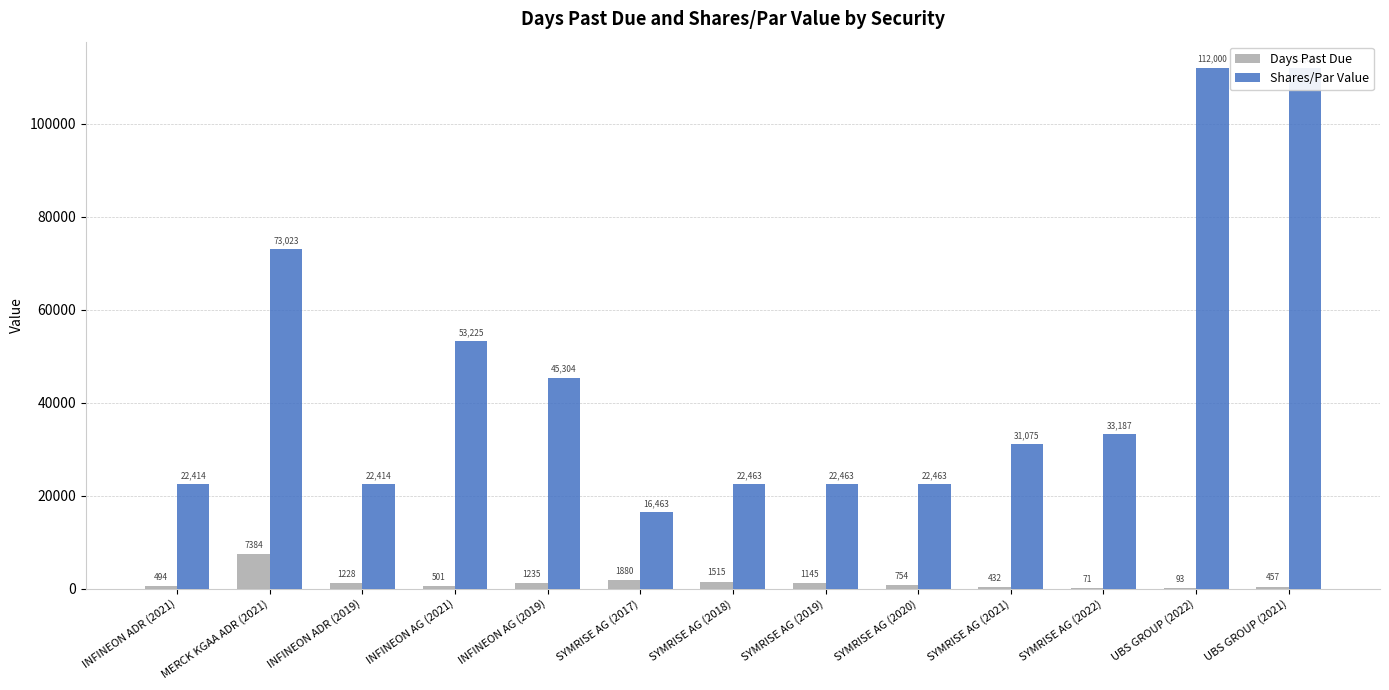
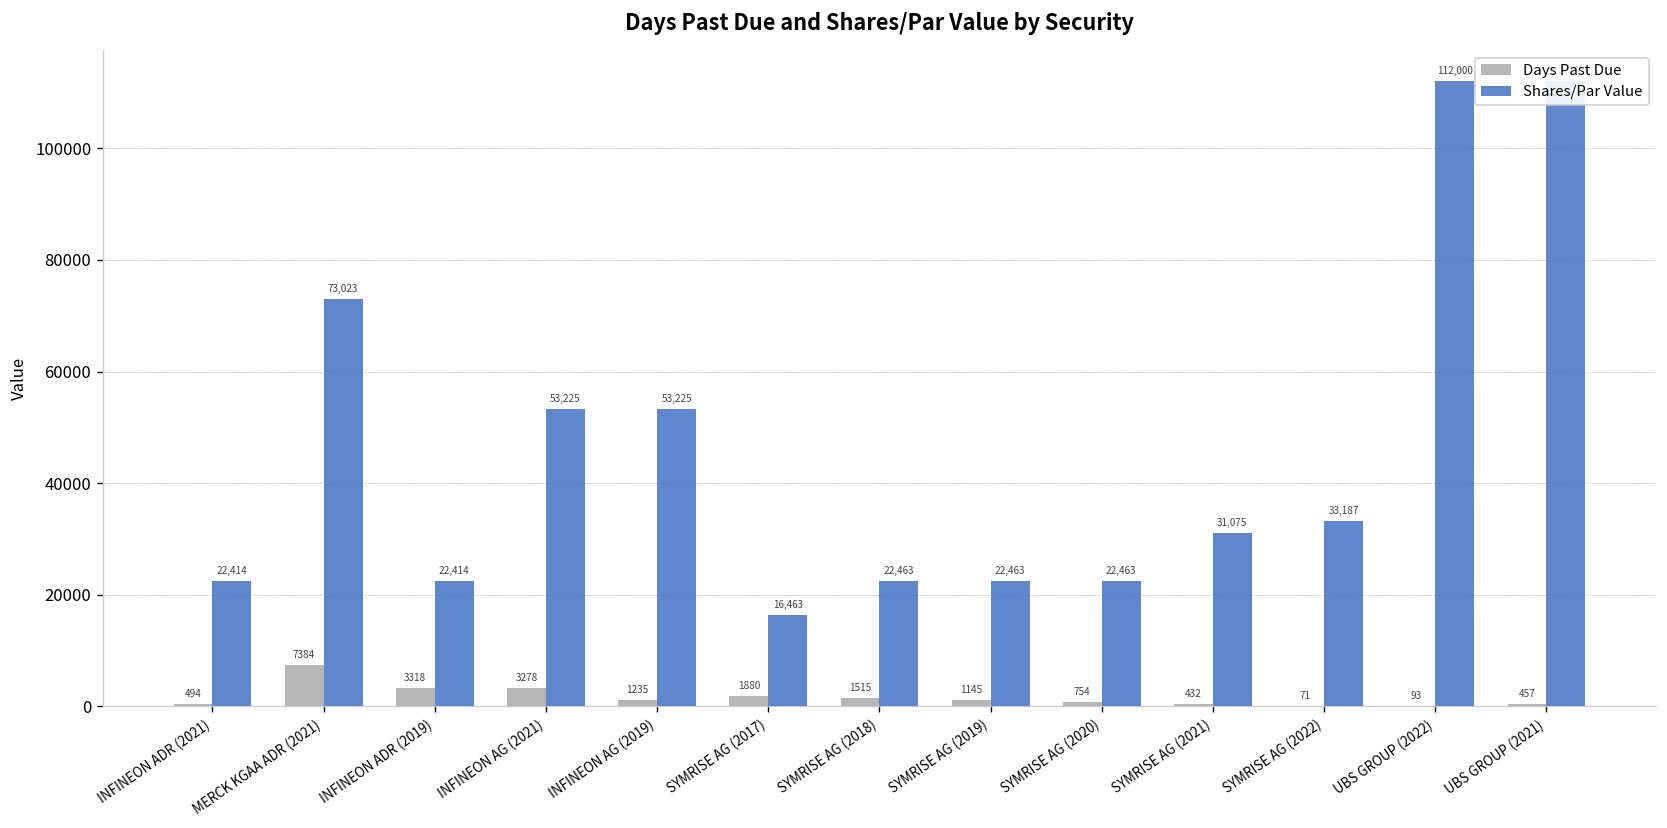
  {
    "Days Past Due": {
      "INFINEON ADR (2021)": "494",
      "MERCK KGAA ADR (2021)": "7384",
-     "INFINEON ADR (2019)": "1228",
-     "INFINEON AG (2021)": "501",
+     "INFINEON ADR (2019)": "3318",
+     "INFINEON AG (2021)": "3278",
      "INFINEON AG (2019)": "1235",
      "SYMRISE AG (2017)": "1880",
      "SYMRISE AG (2018)": "1515",
      "SYMRISE AG (2019)": "1145",
      "SYMRISE AG (2020)": "754",
      "SYMRISE AG (2021)": "432",
      "SYMRISE AG (2022)": "71",
      "UBS GROUP (2022)": "93",
      "UBS GROUP (2021)": "457"
    },
    "Shares/Par Value": {
      "INFINEON ADR (2021)": "22,414",
      "MERCK KGAA ADR (2021)": "73,023",
      "INFINEON ADR (2019)": "22,414",
      "INFINEON AG (2021)": "53,225",
-     "INFINEON AG (2019)": "45,304",
+     "INFINEON AG (2019)": "53,225",
      "SYMRISE AG (2017)": "16,463",
      "SYMRISE AG (2018)": "22,463",
      "SYMRISE AG (2019)": "22,463",
      "SYMRISE AG (2020)": "22,463",
      "SYMRISE AG (2021)": "31,075",
      "SYMRISE AG (2022)": "33,187",
      "UBS GROUP (2022)": "112,000"
    }
  }
